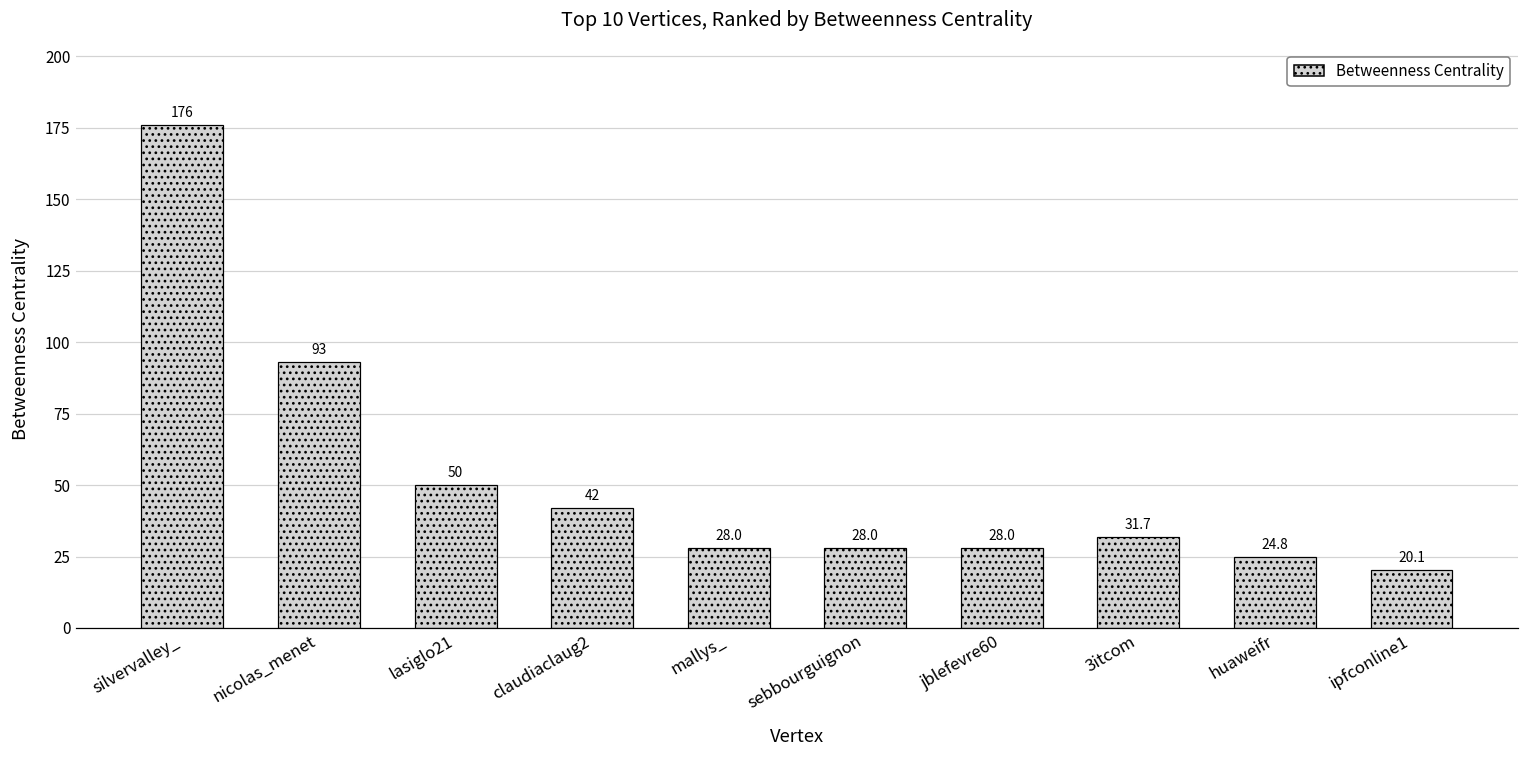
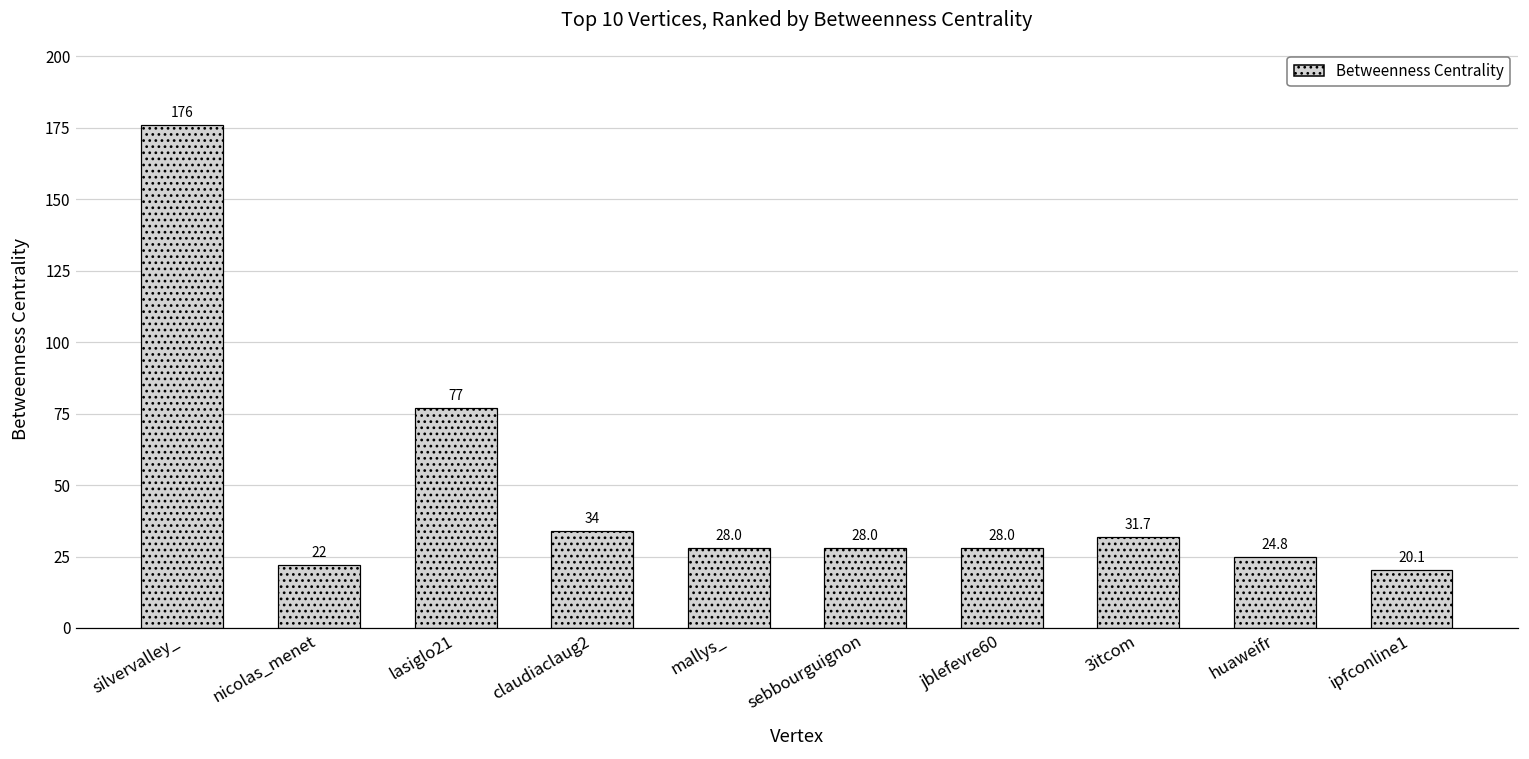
  {
    "silvervalley_": 176,
-   "nicolas_menet": 93,
-   "lasiglo21": 50,
-   "claudiaclaug2": 42,
+   "nicolas_menet": 22,
+   "lasiglo21": 77,
+   "claudiaclaug2": 34,
    "mallys_": 28.0,
    "sebbourguignon": 28.0,
    "jblefevre60": 28.0,
    "3itcom": 31.7,
    "huaweifr": 24.8,
    "ipfconline1": 20.1
  }
